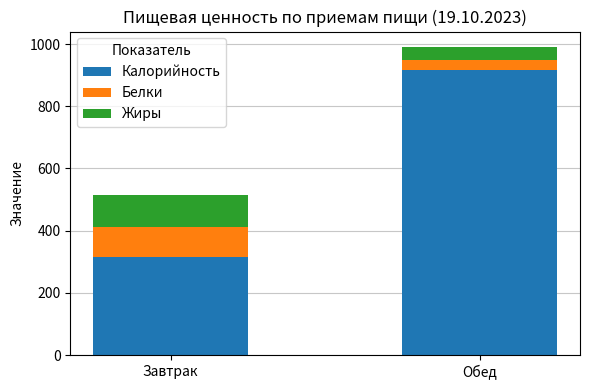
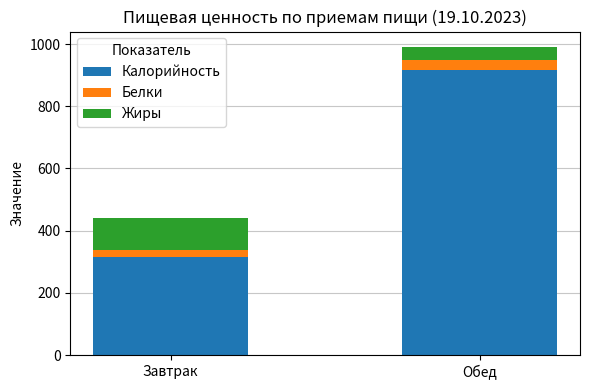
  {
    "Калорийность": {
      "Завтрак": 320,
      "Обед": 920
    },
    "Белки": {
-     "Завтрак": 90,
+     "Завтрак": 20,
      "Обед": 30
    },
    "Жиры": {
      "Завтрак": 100,
      "Обед": 40
    }
  }
